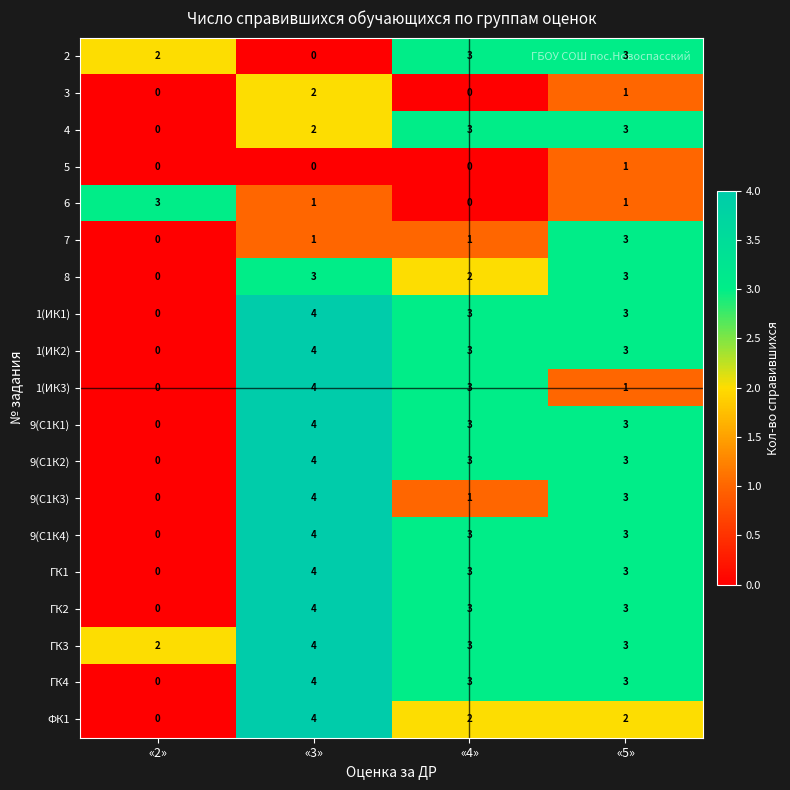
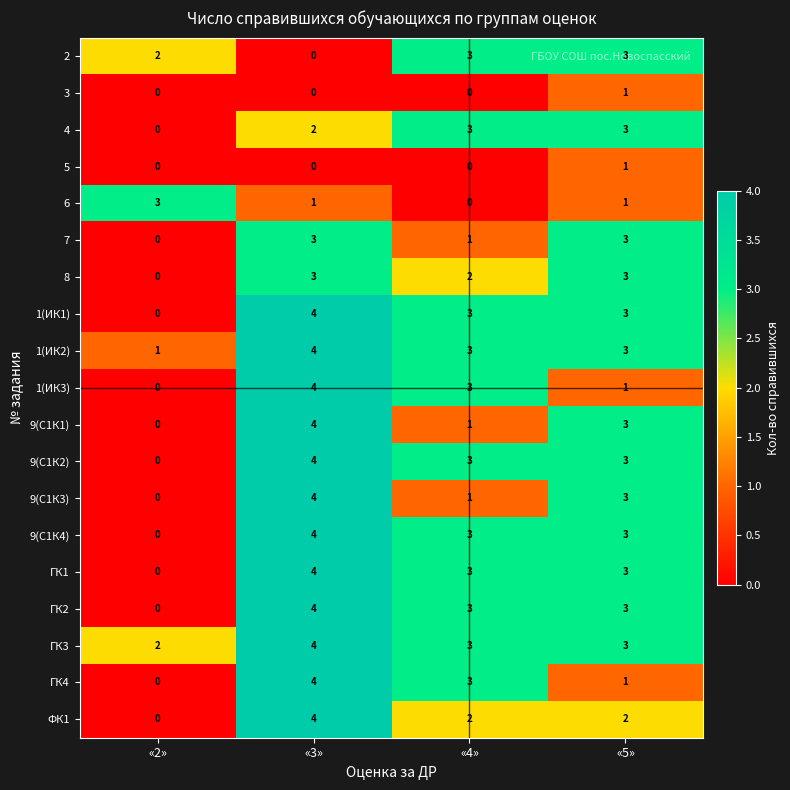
  {
    "2": {
      "«2»": 2,
      "«3»": 0,
      "«4»": 3
    },
    "3": {
      "«2»": 0,
-     "«3»": 2,
+     "«3»": 0,
      "«4»": 0,
      "«5»": 1
    },
    "4": {
      "«2»": 0,
      "«3»": 2,
      "«4»": 3,
      "«5»": 3
    },
    "5": {
      "«2»": 0,
      "«3»": 0,
      "«4»": 0,
      "«5»": 1
    },
    "6": {
      "«2»": 3,
      "«3»": 1,
      "«4»": 0,
      "«5»": 1
    },
    "7": {
      "«2»": 0,
-     "«3»": 1,
+     "«3»": 3,
      "«4»": 1,
      "«5»": 3
    },
    "8": {
      "«2»": 0,
      "«3»": 3,
      "«4»": 2,
      "«5»": 3
    },
    "1(ИК1)": {
      "«2»": 0,
      "«3»": 4,
      "«4»": 3,
      "«5»": 3
    },
    "1(ИК2)": {
-     "«2»": 0,
+     "«2»": 1,
      "«3»": 4,
      "«4»": 3,
      "«5»": 3
    },
    "1(ИК3)": {
      "«2»": 0,
      "«3»": 4,
      "«4»": 3,
      "«5»": 1
    },
    "9(С1К1)": {
      "«2»": 0,
      "«3»": 4,
-     "«4»": 3,
+     "«4»": 1,
      "«5»": 3
    },
    "9(С1К2)": {
      "«2»": 0,
      "«3»": 4,
      "«4»": 3,
      "«5»": 3
    },
    "9(С1К3)": {
      "«2»": 0,
      "«3»": 4,
      "«4»": 1,
      "«5»": 3
    },
    "9(С1К4)": {
      "«2»": 0,
      "«3»": 4,
      "«4»": 3,
      "«5»": 3
    },
    "ГК1": {
      "«2»": 0,
      "«3»": 4,
      "«4»": 3,
      "«5»": 3
    },
    "ГК2": {
      "«2»": 0,
      "«3»": 4,
      "«4»": 3,
      "«5»": 3
    },
    "ГК3": {
      "«2»": 2,
      "«3»": 4,
      "«4»": 3,
      "«5»": 3
    },
    "ГК4": {
      "«2»": 0,
      "«3»": 4,
      "«4»": 3,
-     "«5»": 3
+     "«5»": 1
    },
    "ФК1": {
      "«2»": 0,
      "«3»": 4,
      "«4»": 2,
      "«5»": 2
    }
  }
